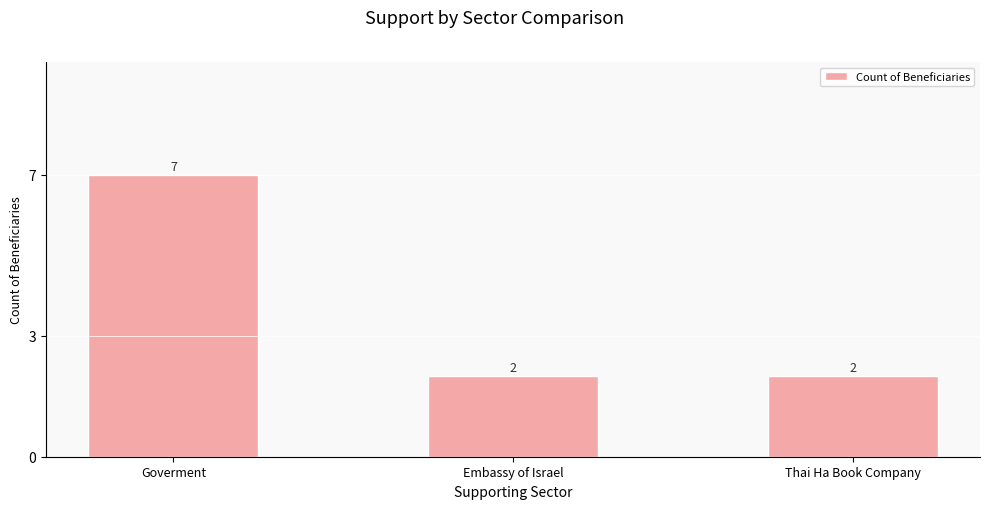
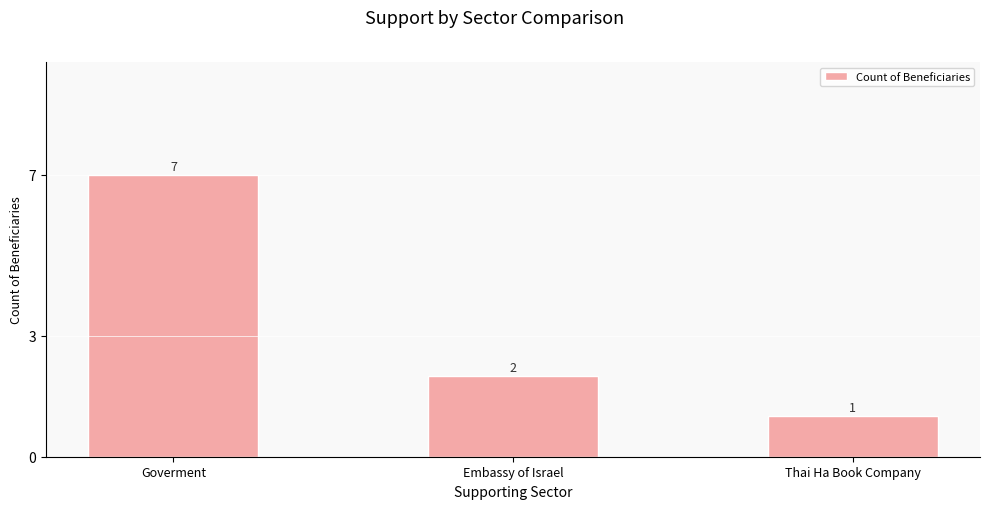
  {
    "Goverment": 7,
    "Embassy of Israel": 2,
-   "Thai Ha Book Company": 2
+   "Thai Ha Book Company": 1
  }
